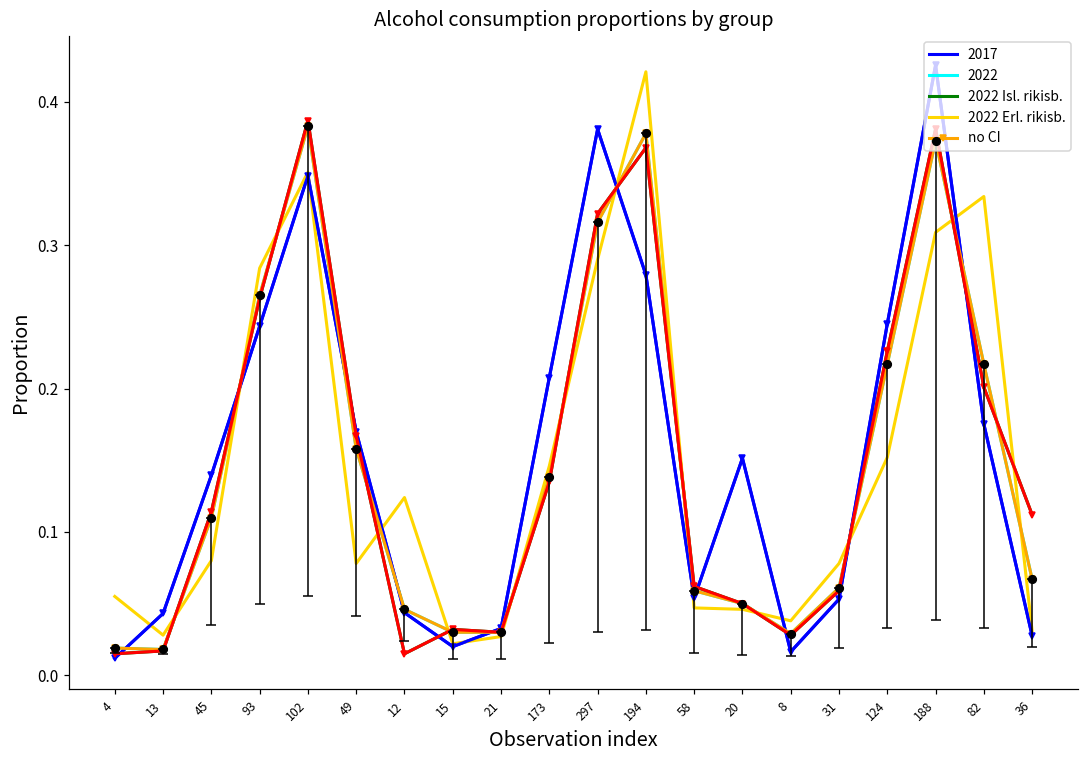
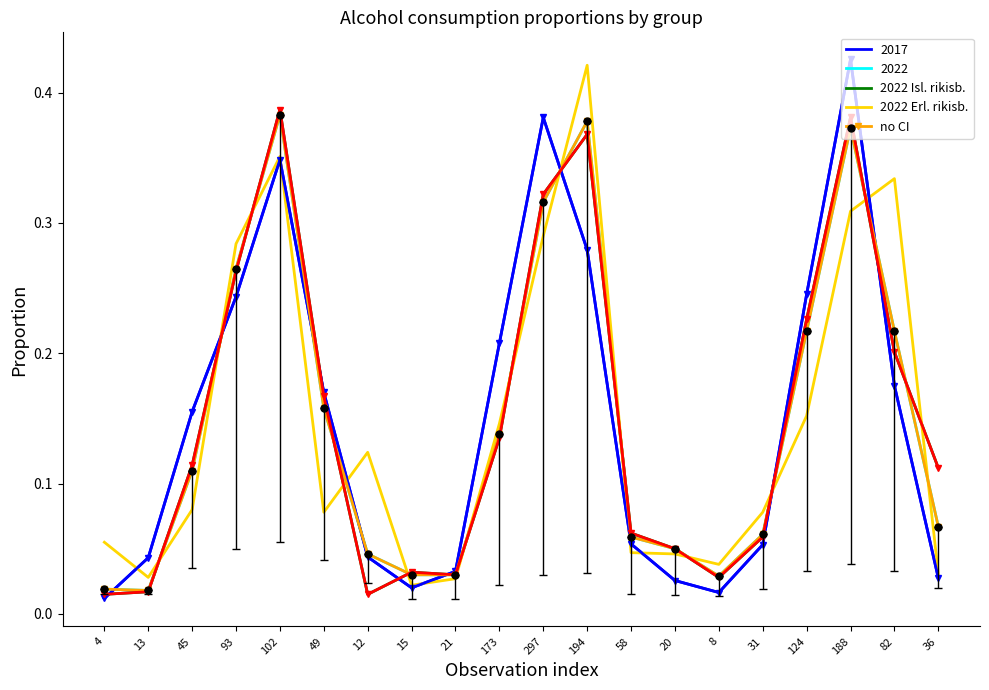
  {
    "2017": {
      "4": 0.012,
      "13": 0.043,
-     "45": 0.139,
+     "45": 0.155,
      "93": 0.243,
      "102": 0.349,
      "49": 0.170,
      "12": 0.044,
      "15": 0.020,
      "21": 0.033,
      "173": 0.208,
      "297": 0.381,
      "194": 0.279,
      "58": 0.054,
-     "20": 0.151,
+     "20": 0.026,
      "8": 0.016,
      "31": 0.053,
      "124": 0.245,
      "82": 0.175,
      "36": 0.028
    },
    "2022 Isl. rikisb.": {
      "45": 0.114,
      "93": 0.263,
      "102": 0.387,
      "49": 0.167,
      "12": 0.015,
      "15": 0.032,
      "173": 0.135,
      "297": 0.322,
      "194": 0.368,
      "58": 0.062,
      "31": 0.059,
      "124": 0.226,
      "82": 0.201,
      "36": 0.112
    }
  }
